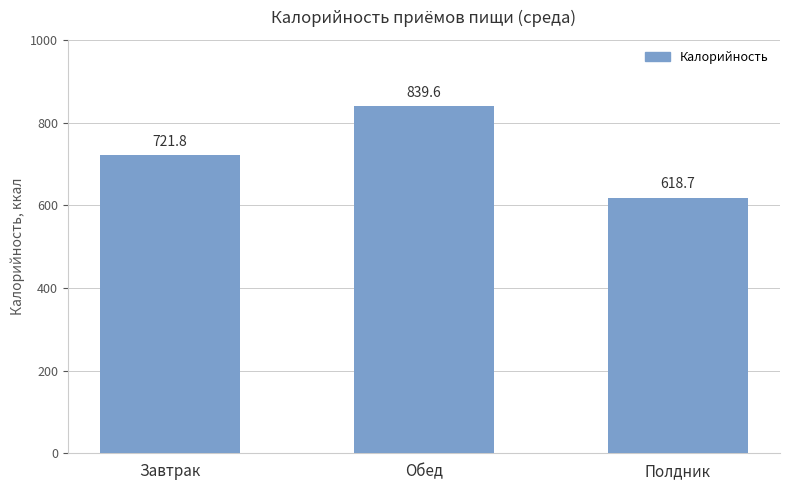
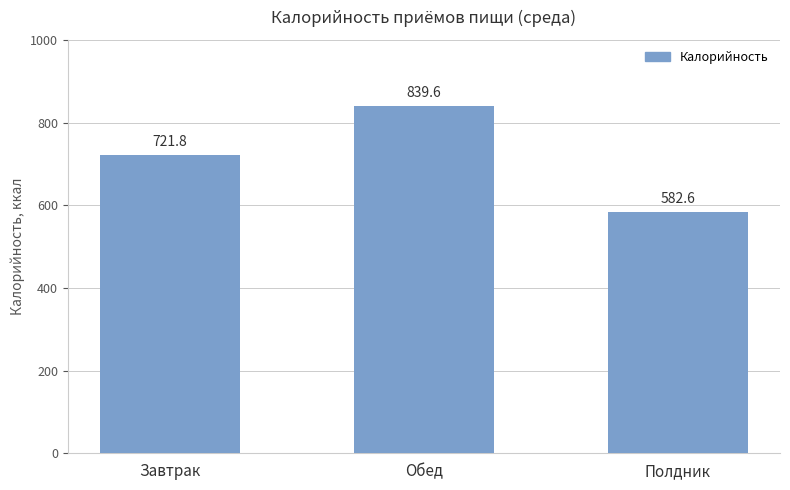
  {
    "Завтрак": 721.8,
    "Обед": 839.6,
-   "Полдник": 618.7
+   "Полдник": 582.6
  }
